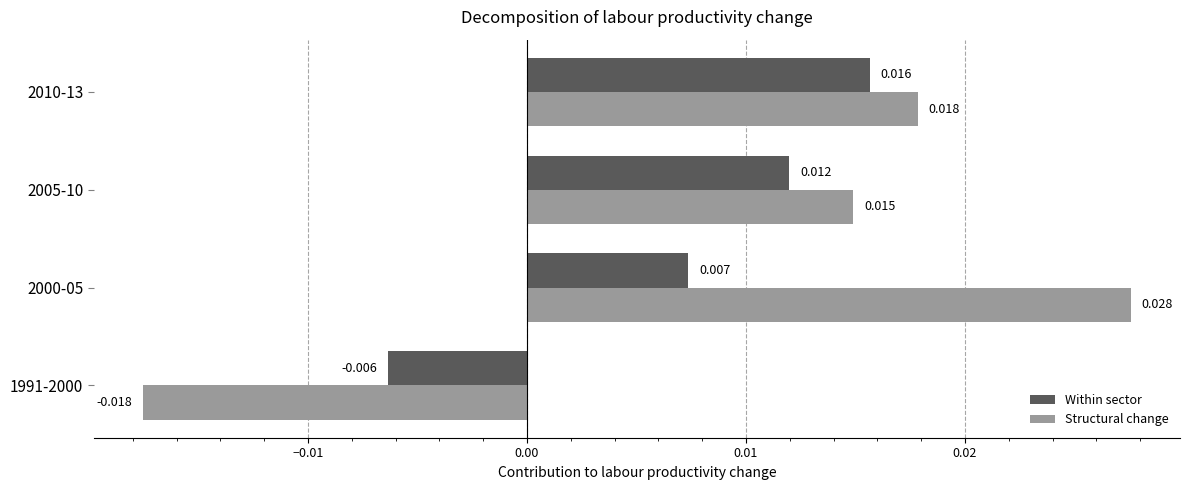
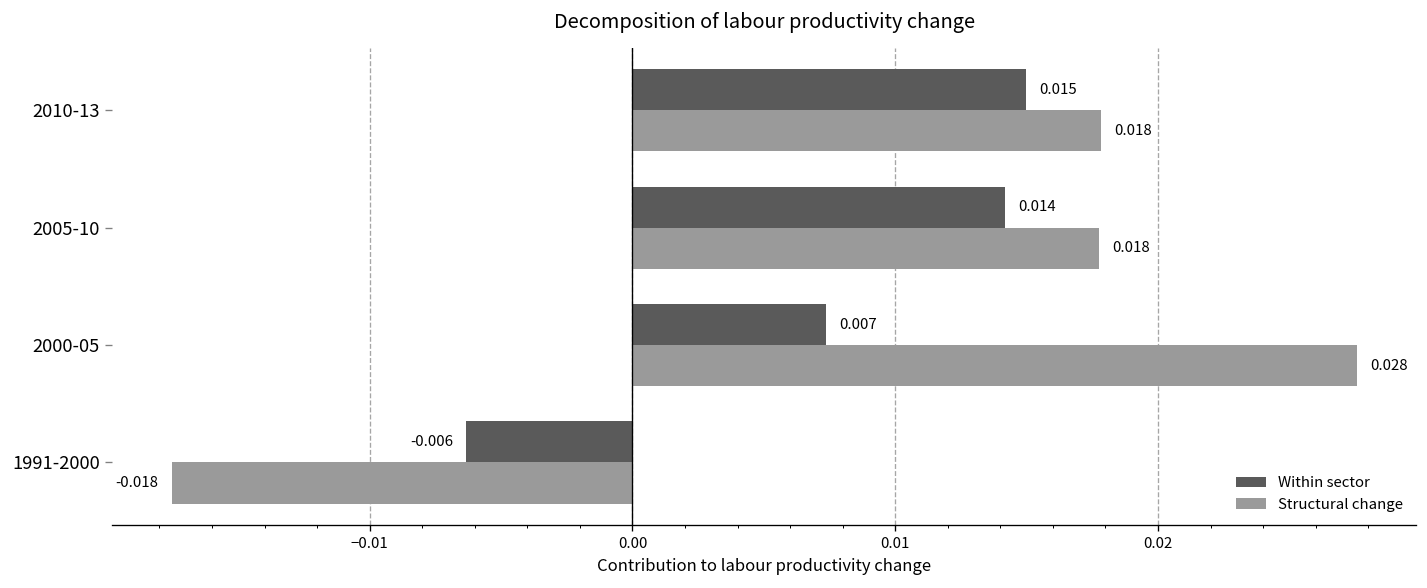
  {
    "Within sector": {
-     "2010-13": 0.016,
-     "2005-10": 0.012,
+     "2010-13": 0.015,
+     "2005-10": 0.014,
      "2000-05": 0.007,
      "1991-2000": -0.006
    },
    "Structural change": {
      "2010-13": 0.018,
-     "2005-10": 0.015,
+     "2005-10": 0.018,
      "2000-05": 0.028,
      "1991-2000": -0.018
    }
  }
